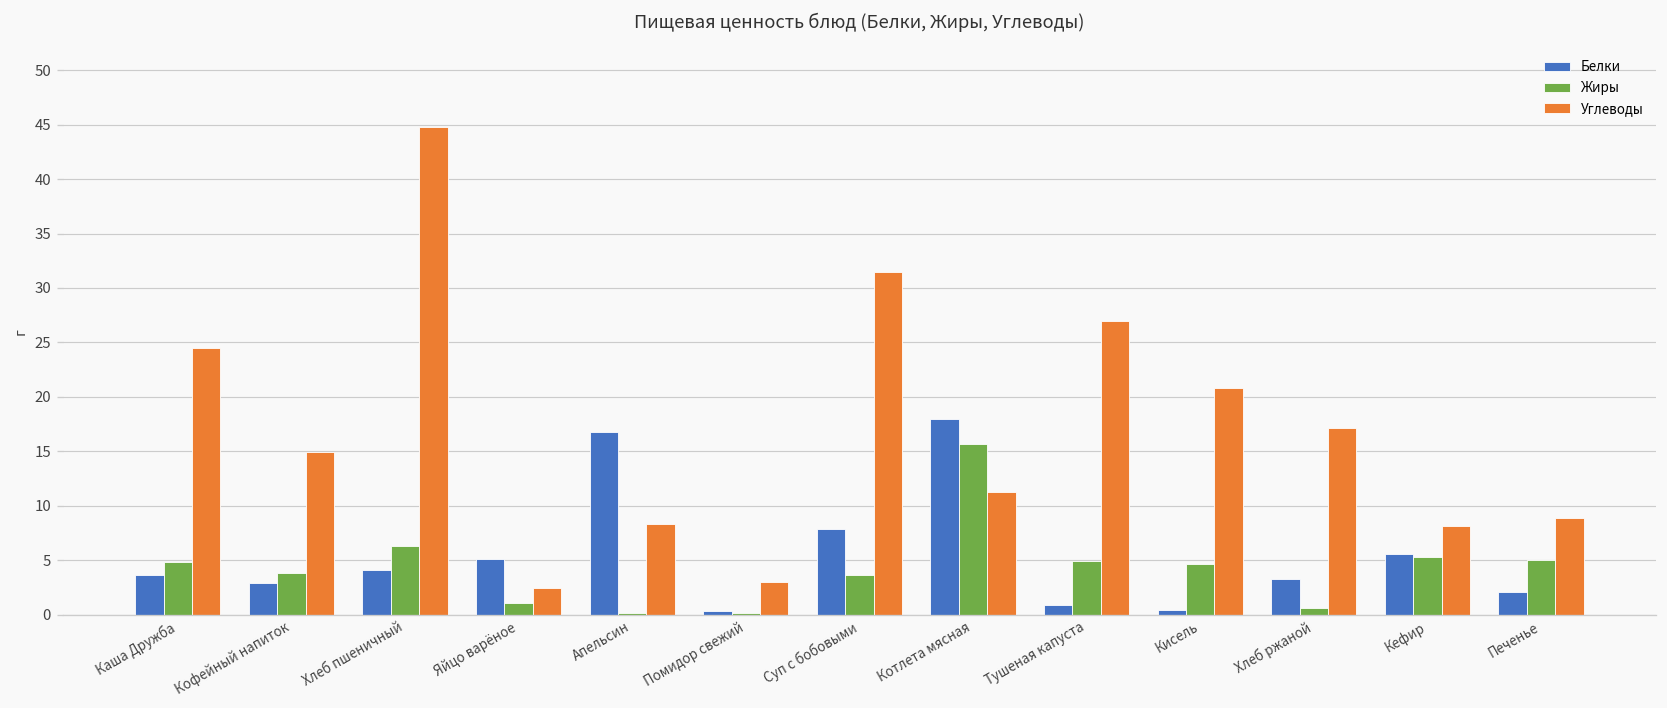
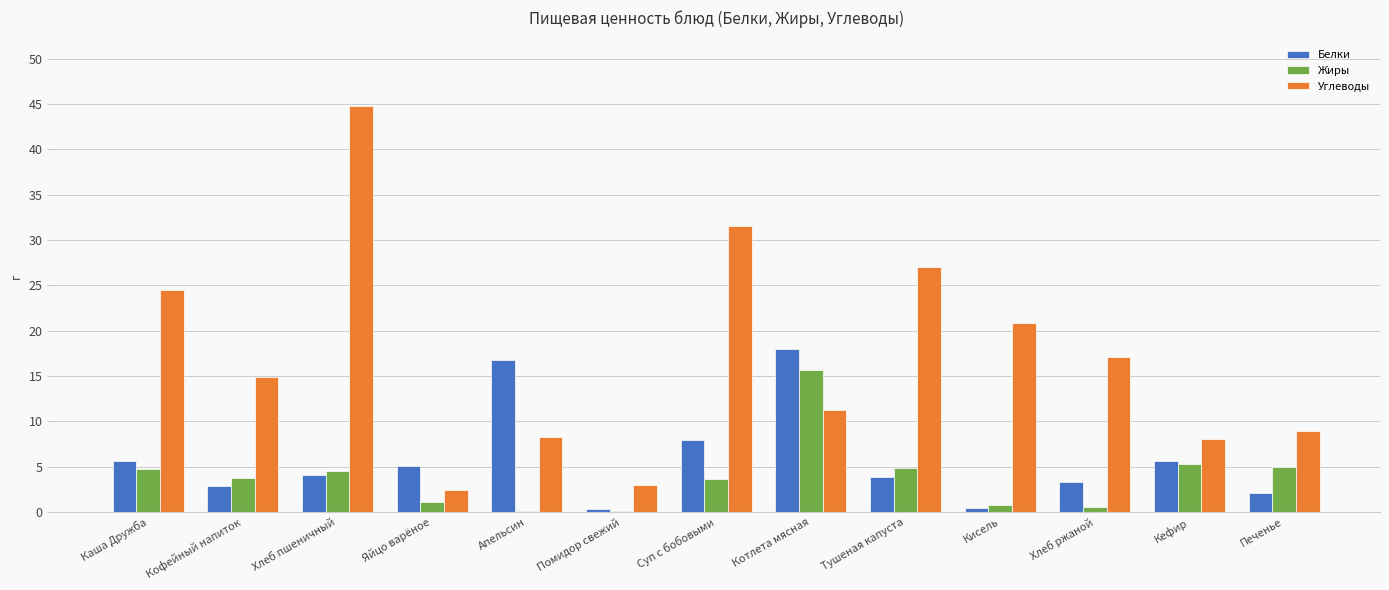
  {
    "Белки": {
-     "Каша Дружба": 4,
+     "Каша Дружба": 6,
      "Кофейный напиток": 3,
      "Хлеб пшеничный": 4,
      "Яйцо варёное": 5,
      "Апельсин": 17,
      "Помидор свежий": 0,
      "Суп с бобовыми": 8,
      "Котлета мясная": 18,
-     "Тушеная капуста": 1,
+     "Тушеная капуста": 4,
      "Кисель": 0,
      "Хлеб ржаной": 3,
      "Кефир": 6,
      "Печенье": 2
    },
    "Жиры": {
      "Каша Дружба": 5,
      "Кофейный напиток": 4,
-     "Хлеб пшеничный": 6,
+     "Хлеб пшеничный": 5,
      "Яйцо варёное": 1,
      "Суп с бобовыми": 4,
      "Котлета мясная": 16,
      "Тушеная капуста": 5,
-     "Кисель": 5,
+     "Кисель": 1,
      "Хлеб ржаной": 1,
      "Кефир": 5,
      "Печенье": 5
    },
    "Углеводы": {
      "Каша Дружба": 25,
      "Кофейный напиток": 15,
      "Хлеб пшеничный": 45,
      "Яйцо варёное": 2,
      "Апельсин": 8,
      "Помидор свежий": 3,
      "Суп с бобовыми": 32,
      "Котлета мясная": 11,
      "Тушеная капуста": 27,
      "Кисель": 21,
      "Хлеб ржаной": 17,
      "Кефир": 8,
      "Печенье": 9
    }
  }
